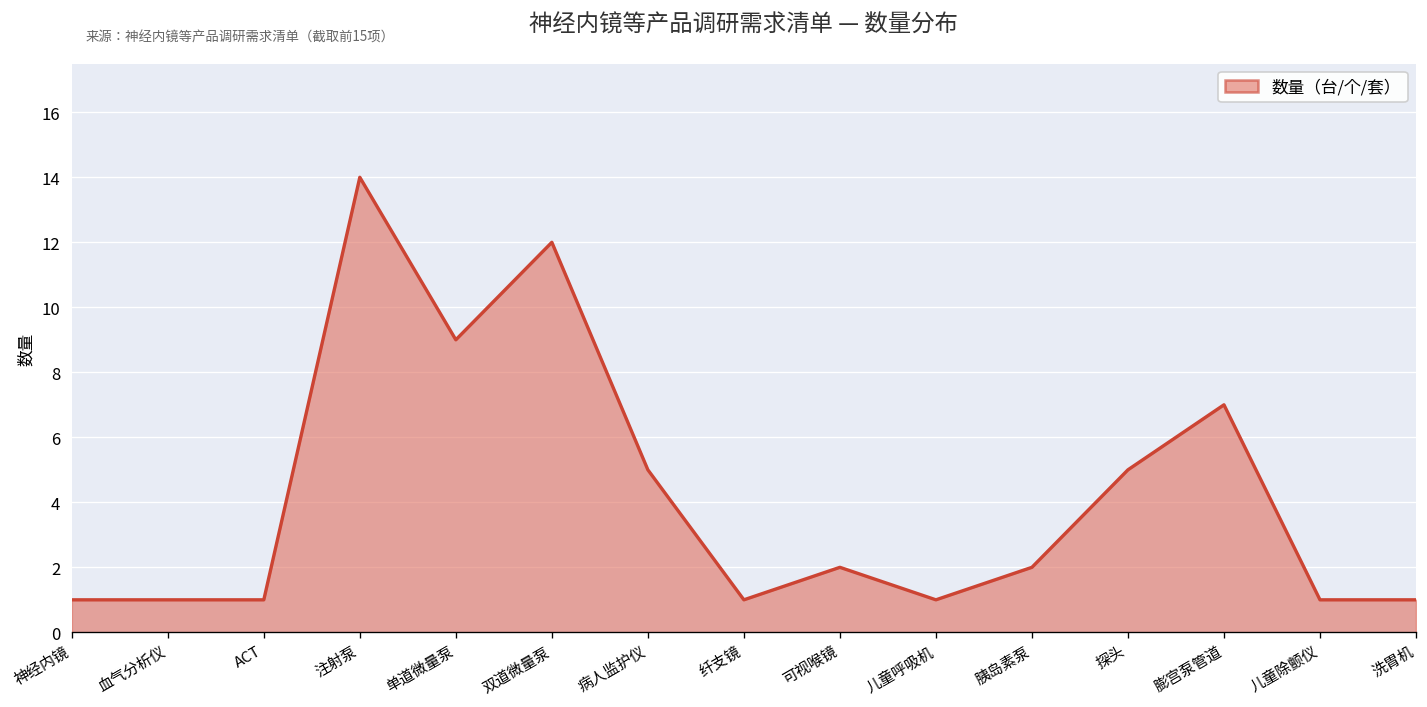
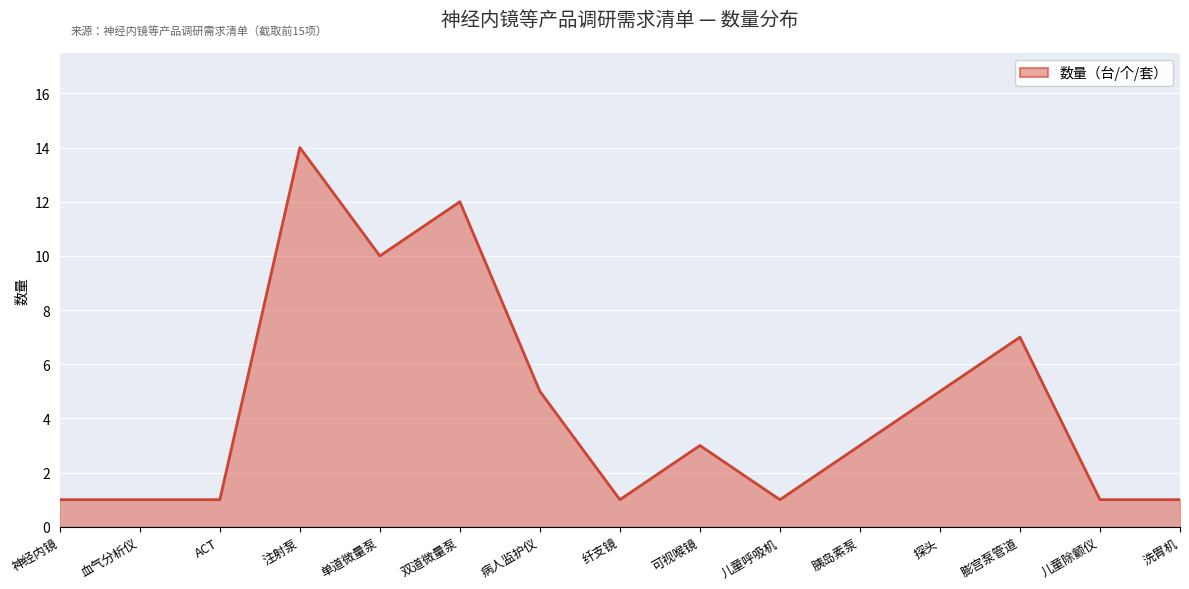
  {
    "神经内镜": 1,
    "血气分析仪": 1,
    "ACT": 1,
    "注射泵": 14,
-   "单道微量泵": 9,
+   "单道微量泵": 10,
    "双道微量泵": 12,
    "病人监护仪": 5,
    "纤支镜": 1,
-   "可视喉镜": 2,
+   "可视喉镜": 3,
    "儿童呼吸机": 1,
-   "胰岛素泵": 2,
+   "胰岛素泵": 3,
    "探头": 5,
    "膨宫泵管道": 7,
    "儿童除颤仪": 1,
    "洗胃机": 1
  }
